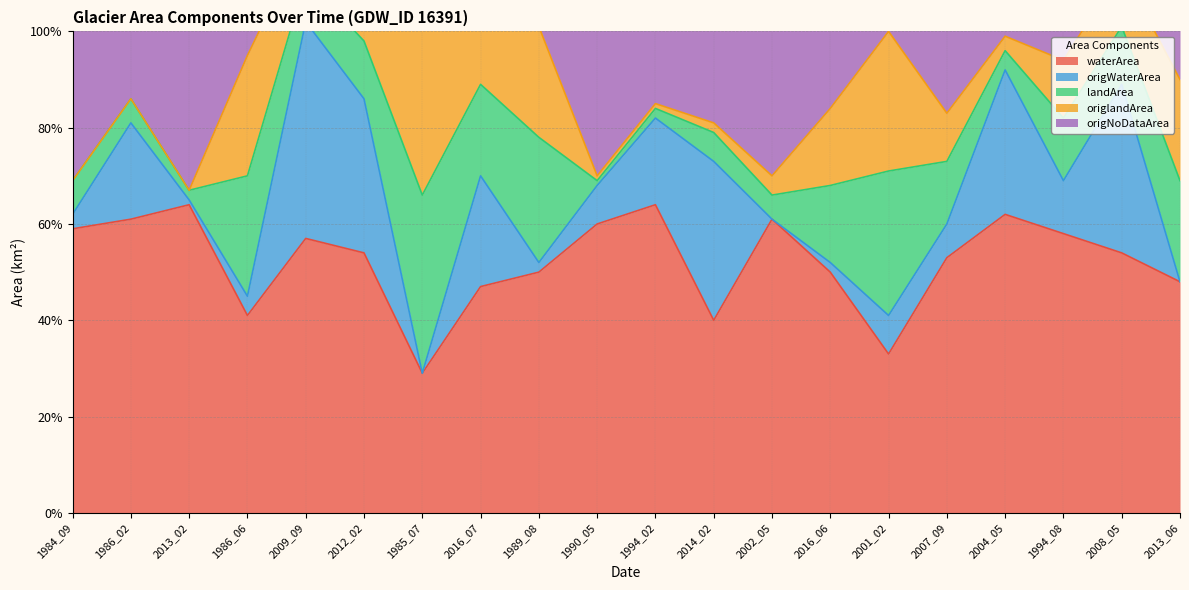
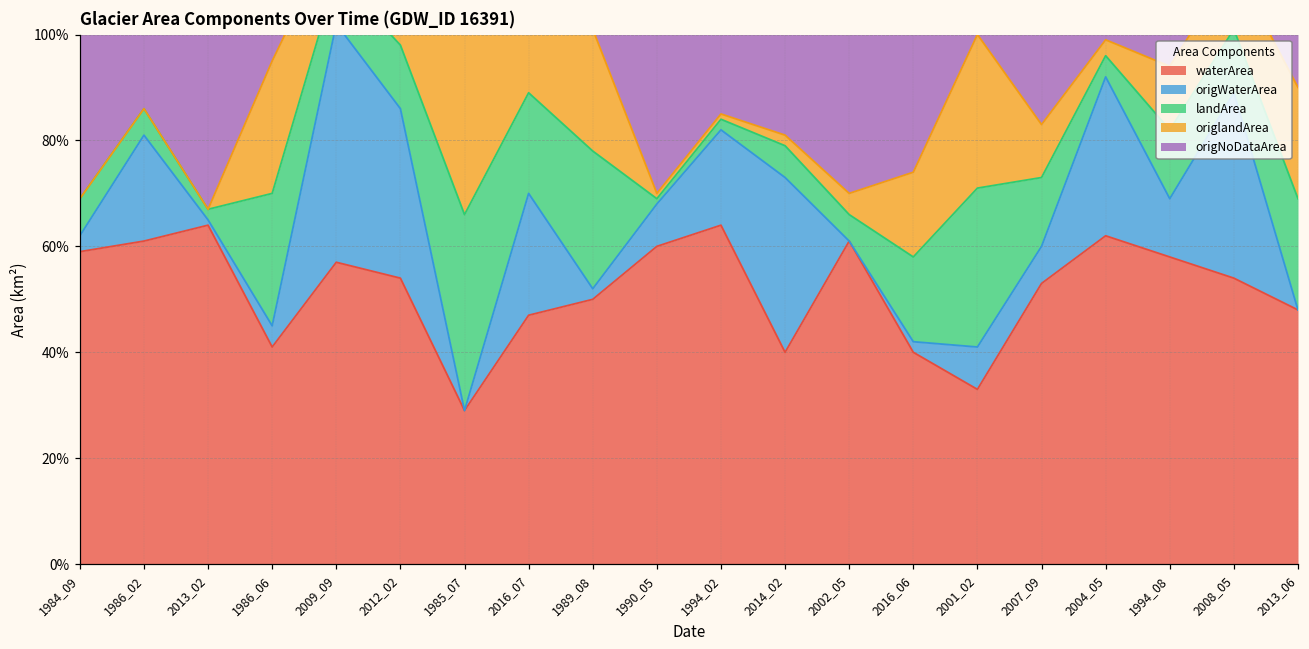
  {
    "waterArea": {
      "1984_09": "59%",
      "1986_02": "61%",
      "2013_02": "64%",
      "1986_06": "41%",
      "2009_09": "57%",
      "2012_02": "54%",
      "2016_07": "47%",
      "1989_08": "50%",
      "1990_05": "60%",
      "1994_02": "64%",
      "2014_02": "40%",
-     "2016_06": "50%",
+     "2016_06": "40%",
      "2001_02": "33%",
      "2007_09": "53%",
      "2004_05": "62%",
      "1994_08": "58%",
      "2008_05": "54%"
    },
    "origWaterArea": {
      "1984_09": "3%",
      "1986_02": "20%",
      "2013_02": "1%",
      "1986_06": "4%",
      "2012_02": "32%",
      "2016_07": "23%",
      "1989_08": "2%",
      "1990_05": "8%",
      "1994_02": "18%",
      "2014_02": "33%",
      "2016_06": "2%",
      "2001_02": "8%",
      "2007_09": "7%",
      "2004_05": "30%",
      "1994_08": "11%"
    },
    "landArea": {
      "1986_06": "25%",
      "2012_02": "12%",
      "1985_07": "37%",
      "2016_07": "19%",
      "1989_08": "26%",
      "1990_05": "1%",
      "1994_02": "2%",
      "2014_02": "6%",
      "2002_05": "5%",
      "2016_06": "16%",
      "2001_02": "30%",
      "2007_09": "13%",
      "2004_05": "4%",
      "2013_06": "21%"
    },
    "origlandArea": {
      "1986_06": "25%",
      "1990_05": "1%",
      "1994_02": "1%",
      "2014_02": "2%",
      "2002_05": "4%",
      "2016_06": "16%",
      "2001_02": "29%",
      "2007_09": "10%",
      "2004_05": "3%",
      "2013_06": "21%"
    }
  }
